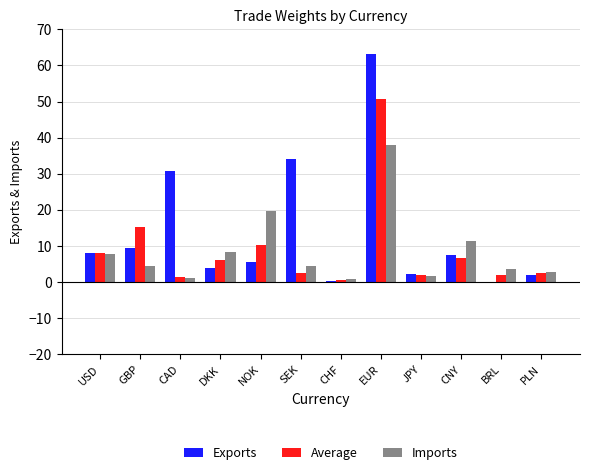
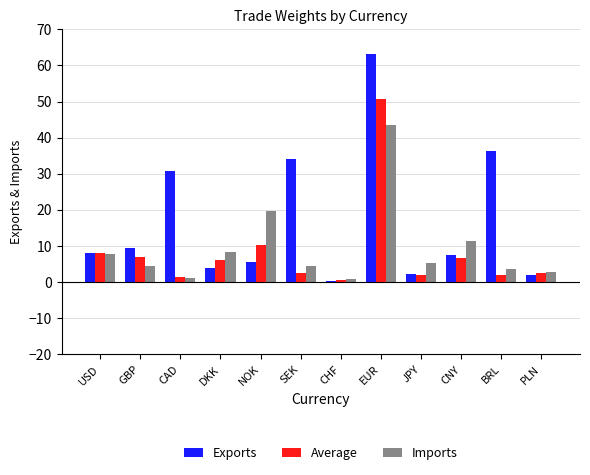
  {
    "Exports": {
      "USD": 8,
      "GBP": 9,
      "CAD": 31,
      "DKK": 4,
      "NOK": 6,
      "SEK": 34,
      "EUR": 63,
      "JPY": 2,
      "CNY": 7,
-     "BRL": 0,
+     "BRL": 36,
      "PLN": 2
    },
    "Average": {
      "USD": 8,
-     "GBP": 15,
+     "GBP": 7,
      "CAD": 1,
      "DKK": 6,
      "NOK": 10,
      "SEK": 3,
      "CHF": 1,
      "EUR": 51,
      "JPY": 2,
      "CNY": 7,
      "BRL": 2,
      "PLN": 2
    },
    "Imports": {
      "USD": 8,
      "GBP": 5,
      "CAD": 1,
      "DKK": 8,
      "NOK": 20,
      "SEK": 5,
      "CHF": 1,
-     "EUR": 38,
-     "JPY": 2,
+     "EUR": 44,
+     "JPY": 5,
      "CNY": 11,
      "BRL": 4,
      "PLN": 3
    }
  }
